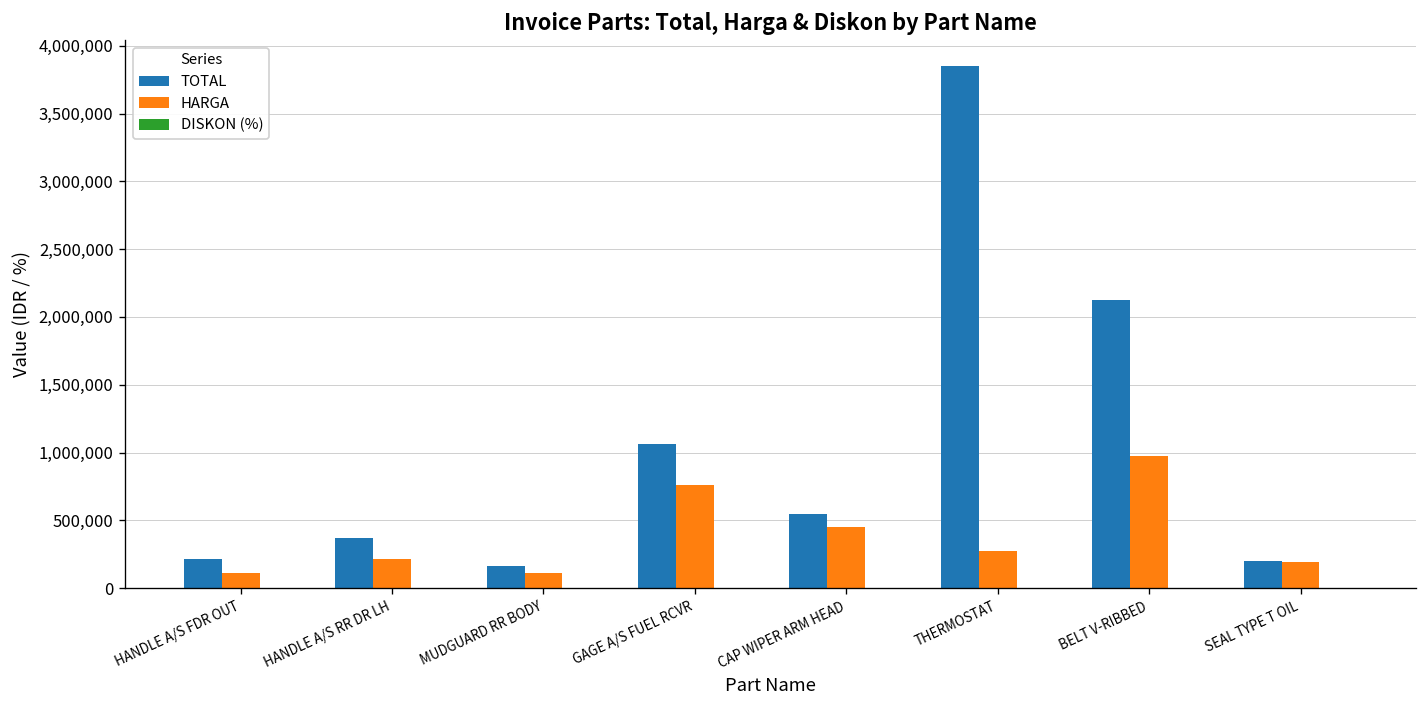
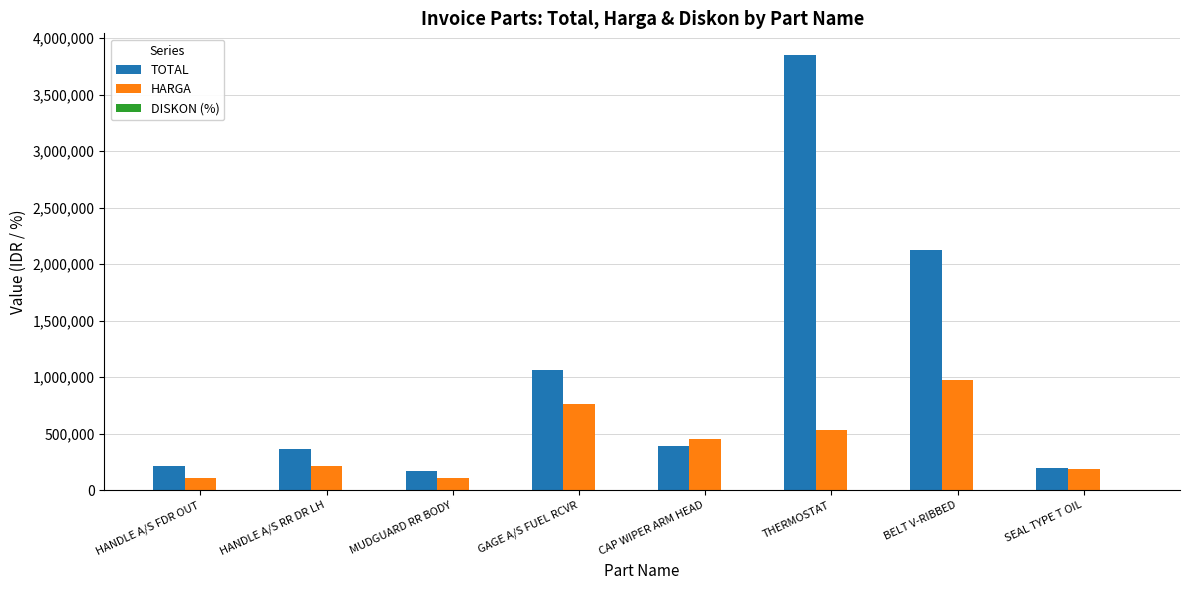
  {
    "TOTAL": {
      "HANDLE A/S FDR OUT": "210,000",
      "HANDLE A/S RR DR LH": "370,000",
      "MUDGUARD RR BODY": "170,000",
      "GAGE A/S FUEL RCVR": "1,060,000",
-     "CAP WIPER ARM HEAD": "540,000",
+     "CAP WIPER ARM HEAD": "390,000",
      "THERMOSTAT": "3,850,000",
      "BELT V-RIBBED": "2,130,000",
      "SEAL TYPE T OIL": "200,000"
    },
    "HARGA": {
      "HANDLE A/S FDR OUT": "110,000",
      "HANDLE A/S RR DR LH": "210,000",
      "MUDGUARD RR BODY": "110,000",
      "GAGE A/S FUEL RCVR": "760,000",
      "CAP WIPER ARM HEAD": "450,000",
-     "THERMOSTAT": "280,000",
+     "THERMOSTAT": "530,000",
      "BELT V-RIBBED": "980,000",
      "SEAL TYPE T OIL": "190,000"
    }
  }
